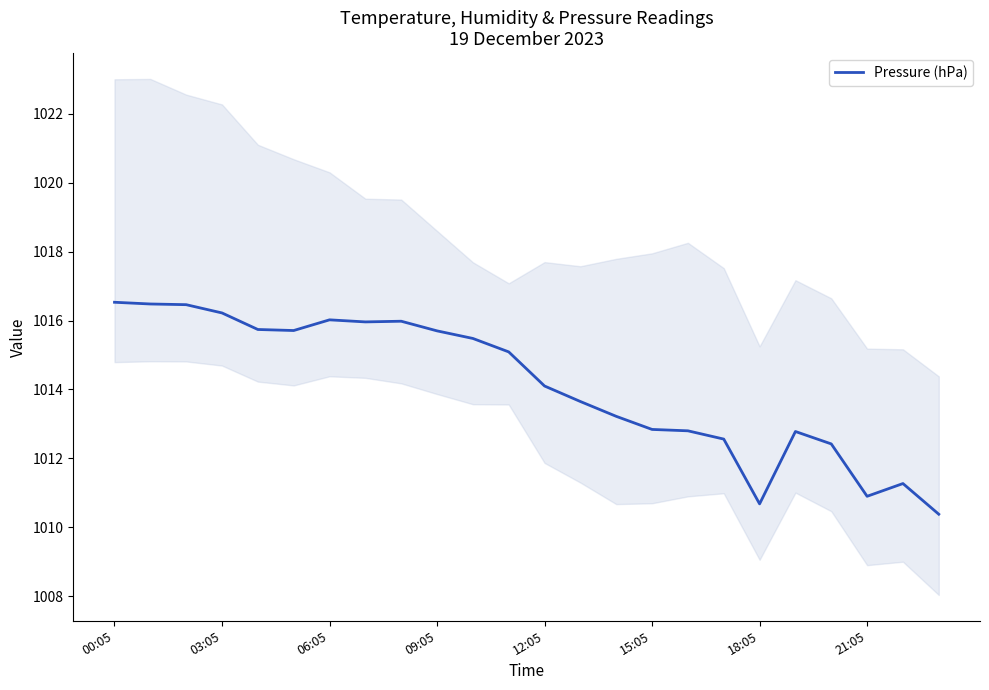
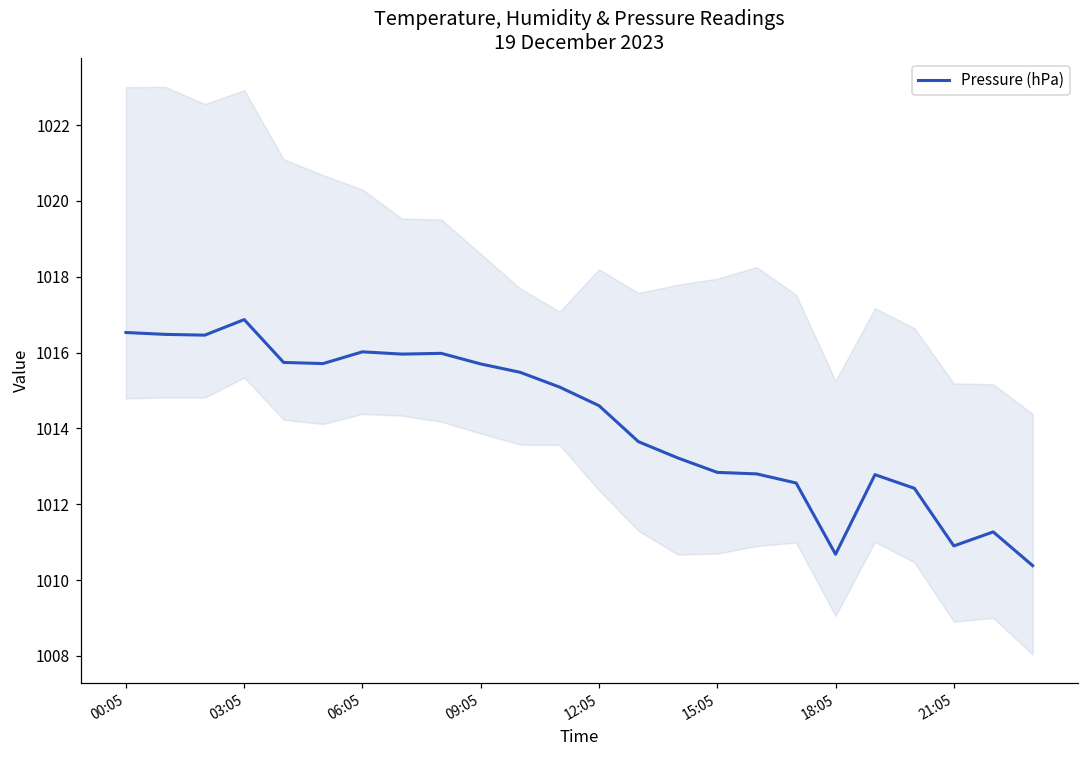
  {
    "Pressure (hPa)": {
      "00:05": 1016.5,
-     "03:05": 1016.2,
+     "03:05": 1016.9,
      "06:05": 1016.0,
      "09:05": 1015.7,
-     "12:05": 1014.1,
+     "12:05": 1014.6,
      "15:05": 1012.8,
      "18:05": 1010.7,
      "21:05": 1010.9
    }
  }
